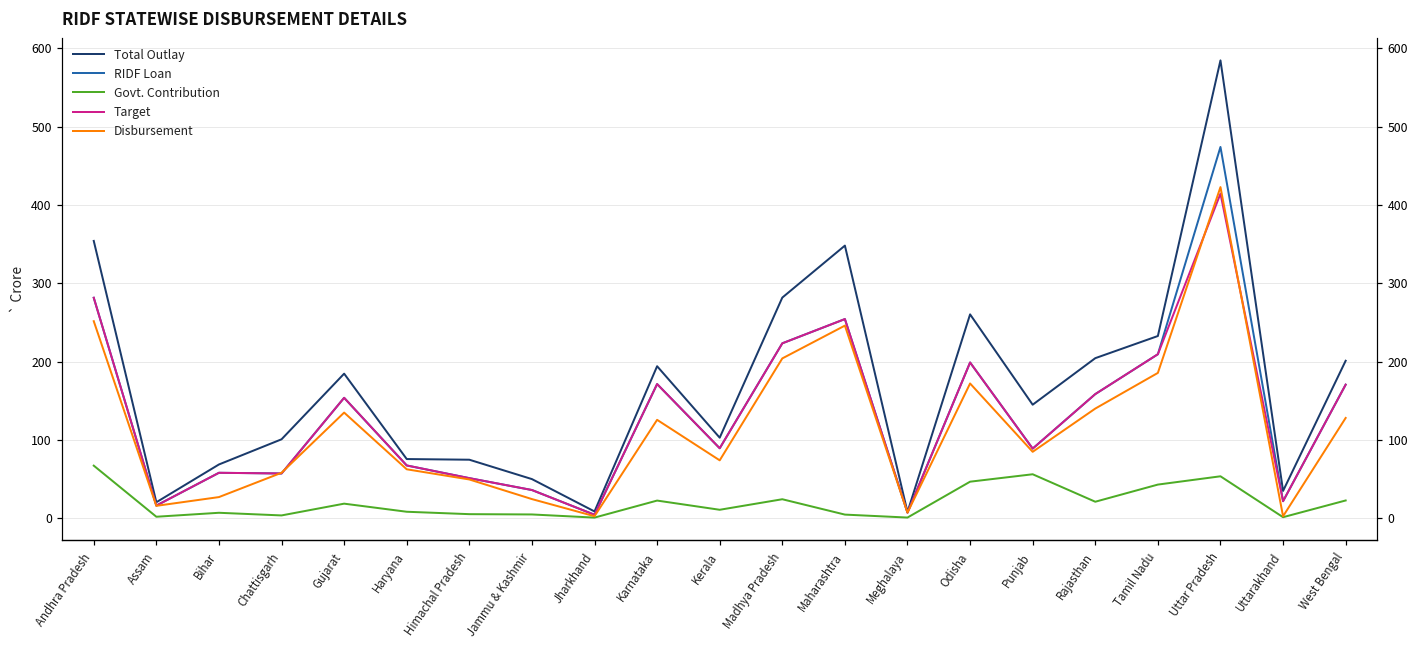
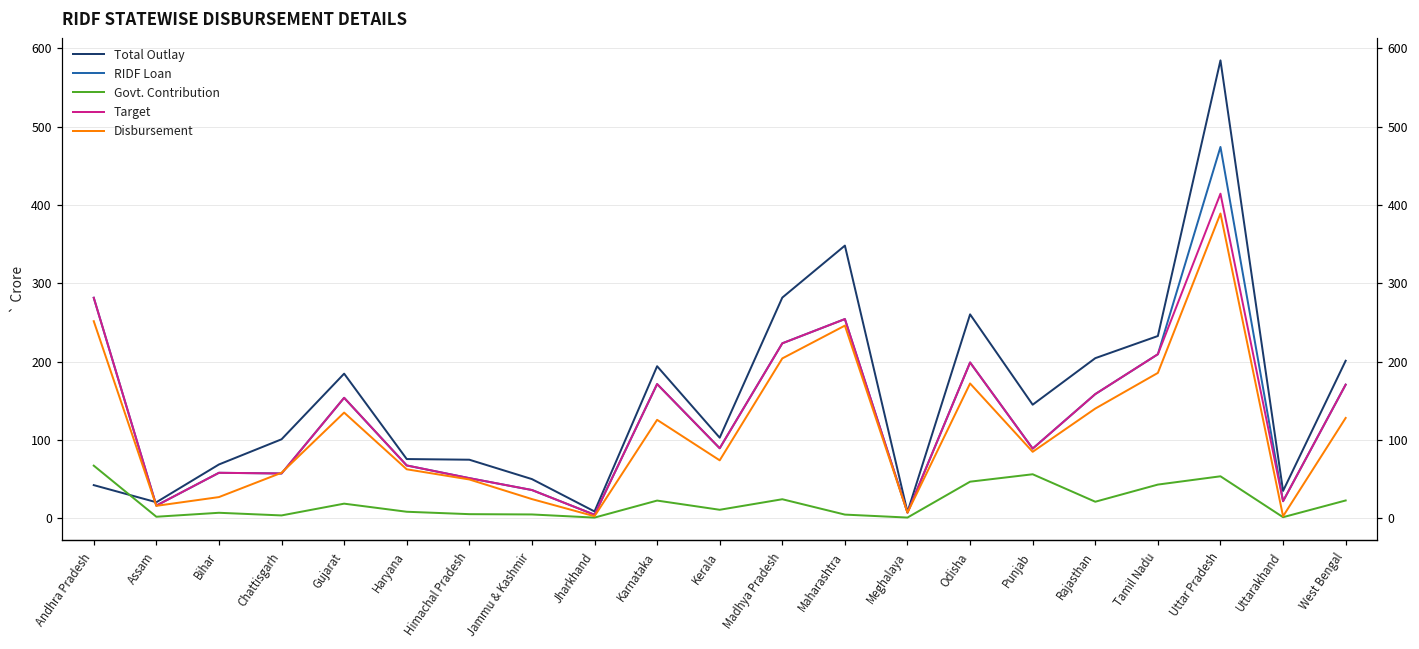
  {
    "Total Outlay": {
-     "Andhra Pradesh": 350,
+     "Andhra Pradesh": 40,
      "Assam": 20,
      "Bihar": 70,
      "Chattisgarh": 100,
      "Gujarat": 180,
      "Haryana": 80,
      "Himachal Pradesh": 70,
      "Jammu & Kashmir": 50,
      "Jharkhand": 10,
      "Karnataka": 190,
      "Kerala": 100,
      "Madhya Pradesh": 280,
      "Maharashtra": 350,
      "Odisha": 260,
      "Punjab": 140,
      "Rajasthan": 200,
      "Tamil Nadu": 230,
      "Uttar Pradesh": 580,
      "Uttarakhand": 30,
      "West Bengal": 200
    },
    "RIDF Loan": {
      "Uttar Pradesh": 470
    },
    "Govt. Contribution": {
      "Andhra Pradesh": 70,
      "Assam": 0,
      "Bihar": 10,
      "Chattisgarh": 0,
      "Gujarat": 20,
      "Haryana": 10,
      "Himachal Pradesh": 10,
      "Jammu & Kashmir": 0,
      "Karnataka": 20,
      "Kerala": 10,
      "Madhya Pradesh": 20,
      "Maharashtra": 0,
      "Meghalaya": 0,
      "Odisha": 50,
      "Punjab": 60,
      "Rajasthan": 20,
      "Tamil Nadu": 40,
      "Uttar Pradesh": 50,
      "West Bengal": 20
    },
    "Target": {
      "Uttar Pradesh": 410
    },
    "Disbursement": {
      "Andhra Pradesh": 250,
      "Bihar": 30,
      "Gujarat": 130,
      "Haryana": 60,
      "Jammu & Kashmir": 20,
      "Karnataka": 130,
      "Kerala": 70,
      "Madhya Pradesh": 200,
      "Maharashtra": 250,
      "Odisha": 170,
      "Punjab": 80,
      "Rajasthan": 140,
      "Tamil Nadu": 190,
-     "Uttar Pradesh": 420,
+     "Uttar Pradesh": 390,
      "West Bengal": 130
    }
  }
